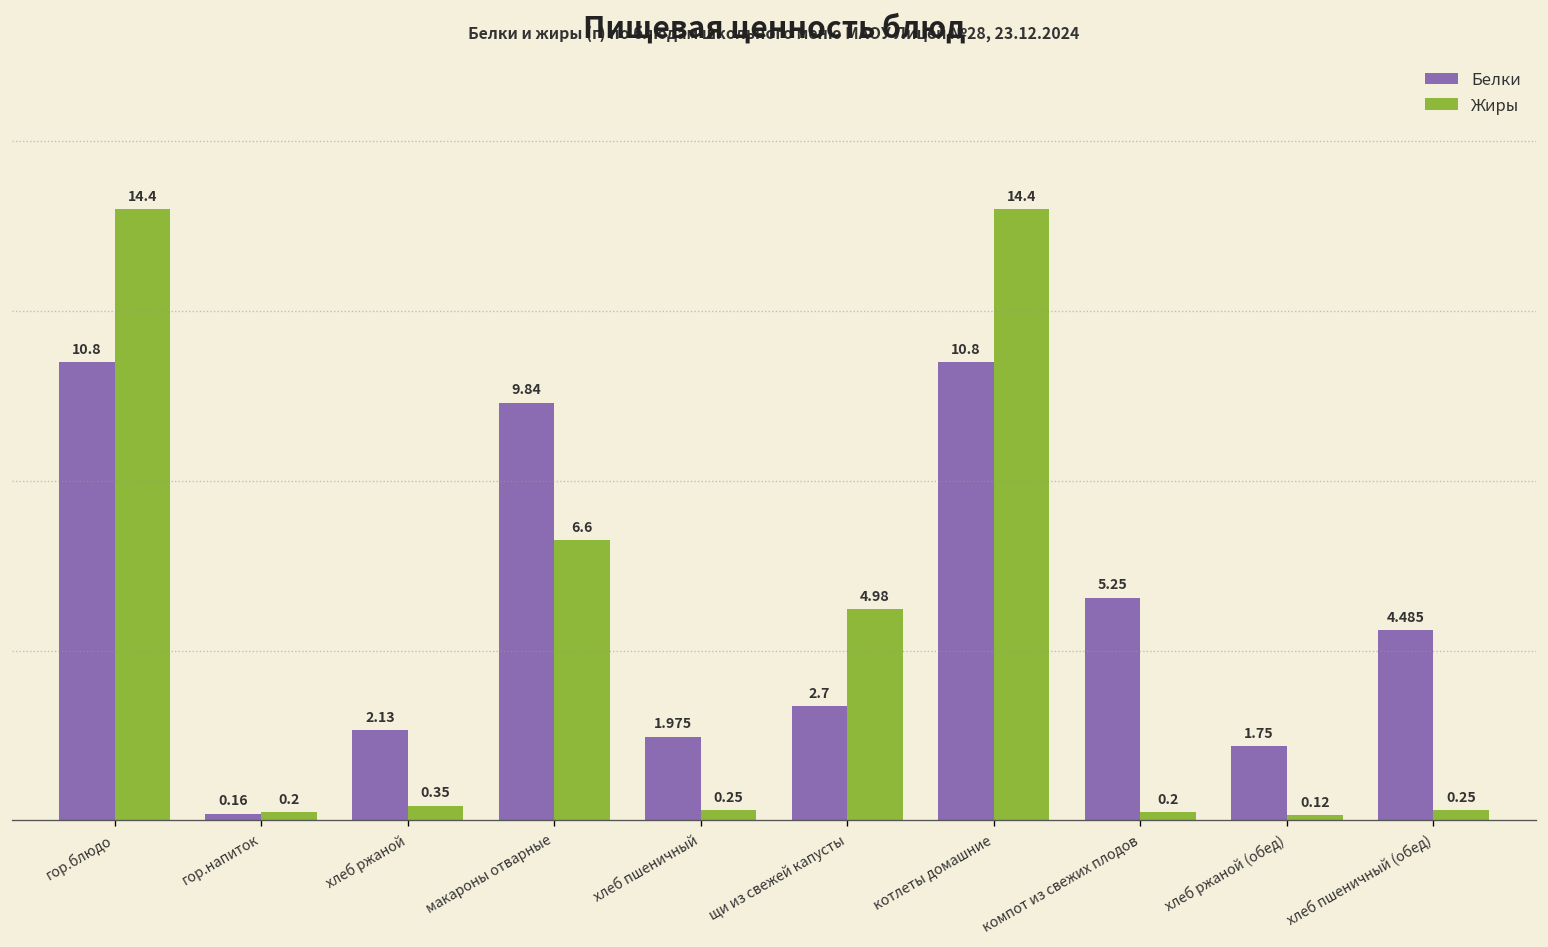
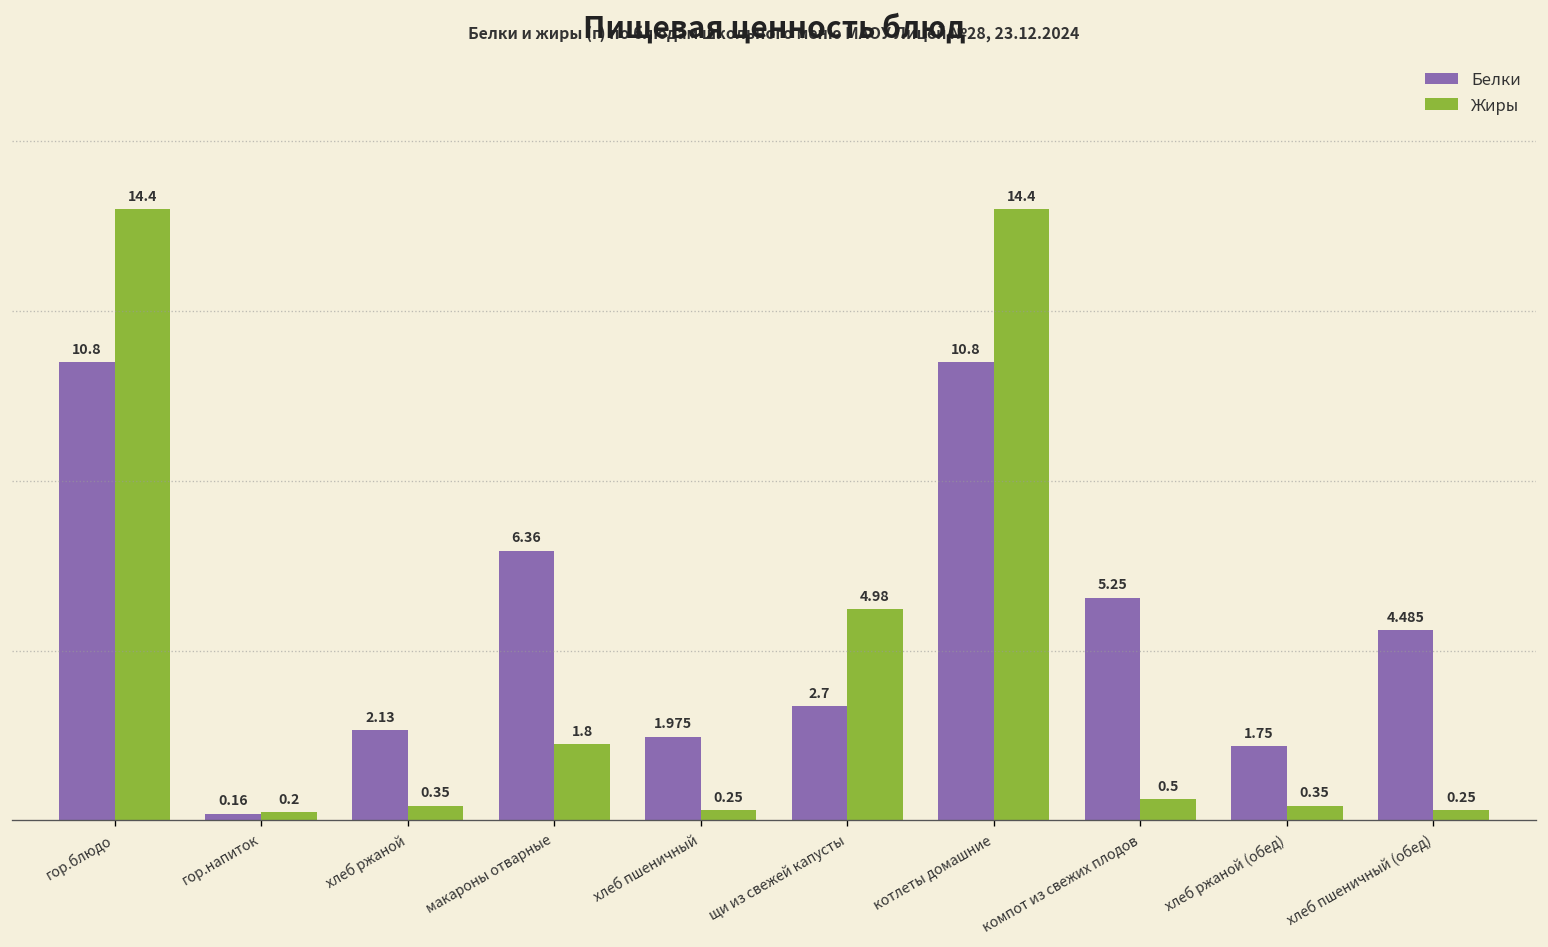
  {
    "Белки": {
      "гор.блюдо": 10.8,
      "гор.напиток": 0.16,
      "хлеб ржаной": 2.13,
-     "макароны отварные": 9.84,
+     "макароны отварные": 6.36,
      "хлеб пшеничный": 1.975,
      "щи из свежей капусты": 2.7,
      "котлеты домашние": 10.8,
      "компот из свежих плодов": 5.25,
      "хлеб ржаной (обед)": 1.75,
      "хлеб пшеничный (обед)": 4.485
    },
    "Жиры": {
      "гор.блюдо": 14.4,
      "гор.напиток": 0.2,
      "хлеб ржаной": 0.35,
-     "макароны отварные": 6.6,
+     "макароны отварные": 1.8,
      "хлеб пшеничный": 0.25,
      "щи из свежей капусты": 4.98,
      "котлеты домашние": 14.4,
-     "компот из свежих плодов": 0.2,
-     "хлеб ржаной (обед)": 0.12,
+     "компот из свежих плодов": 0.5,
+     "хлеб ржаной (обед)": 0.35,
      "хлеб пшеничный (обед)": 0.25
    }
  }
